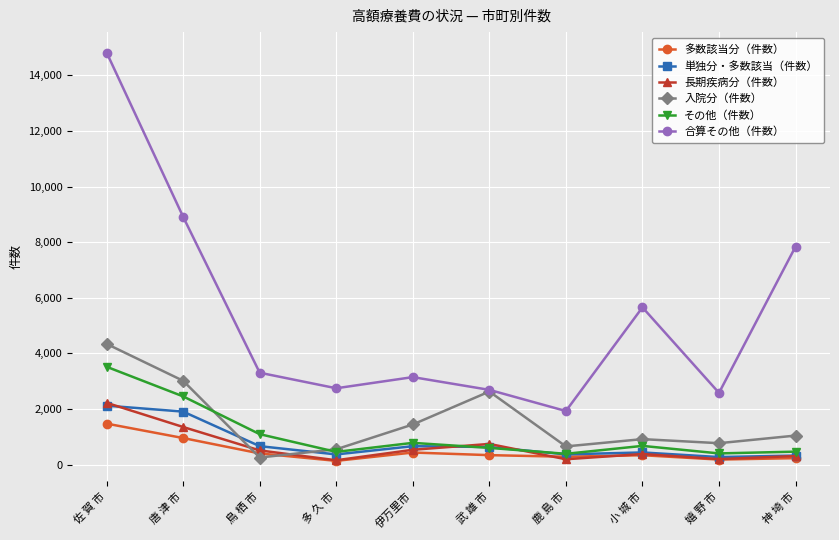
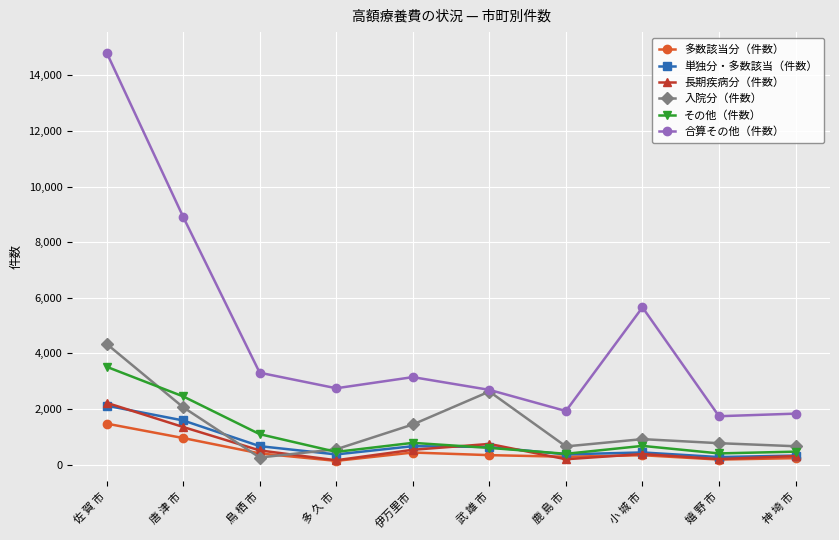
  {
    "単独分・多数該当（件数）": {
      "佐 賀 市": "2,100",
-     "唐 津 市": "1,900",
+     "唐 津 市": "1,600",
      "鳥 栖 市": "700",
      "伊万里市": "700"
    },
    "入院分（件数）": {
      "佐 賀 市": "4,300",
-     "唐 津 市": "3,000",
+     "唐 津 市": "2,100",
      "鳥 栖 市": "300",
      "多 久 市": "500",
      "伊万里市": "1,400",
      "鹿 島 市": "700",
      "小 城 市": "900",
      "嬉 野 市": "800",
-     "神 埼 市": "1,000"
+     "神 埼 市": "700"
    },
    "その他（件数）": {
      "佐 賀 市": "3,500",
      "唐 津 市": "2,500",
      "鳥 栖 市": "1,100",
      "伊万里市": "800",
      "小 城 市": "700",
      "嬉 野 市": "400",
      "神 埼 市": "500"
    },
    "合算その他（件数）": {
      "佐 賀 市": "14,800",
      "唐 津 市": "8,900",
      "鳥 栖 市": "3,300",
      "多 久 市": "2,700",
      "伊万里市": "3,100",
      "鹿 島 市": "1,900",
      "小 城 市": "5,700",
-     "嬉 野 市": "2,600",
-     "神 埼 市": "7,800"
+     "嬉 野 市": "1,700",
+     "神 埼 市": "1,800"
    }
  }
